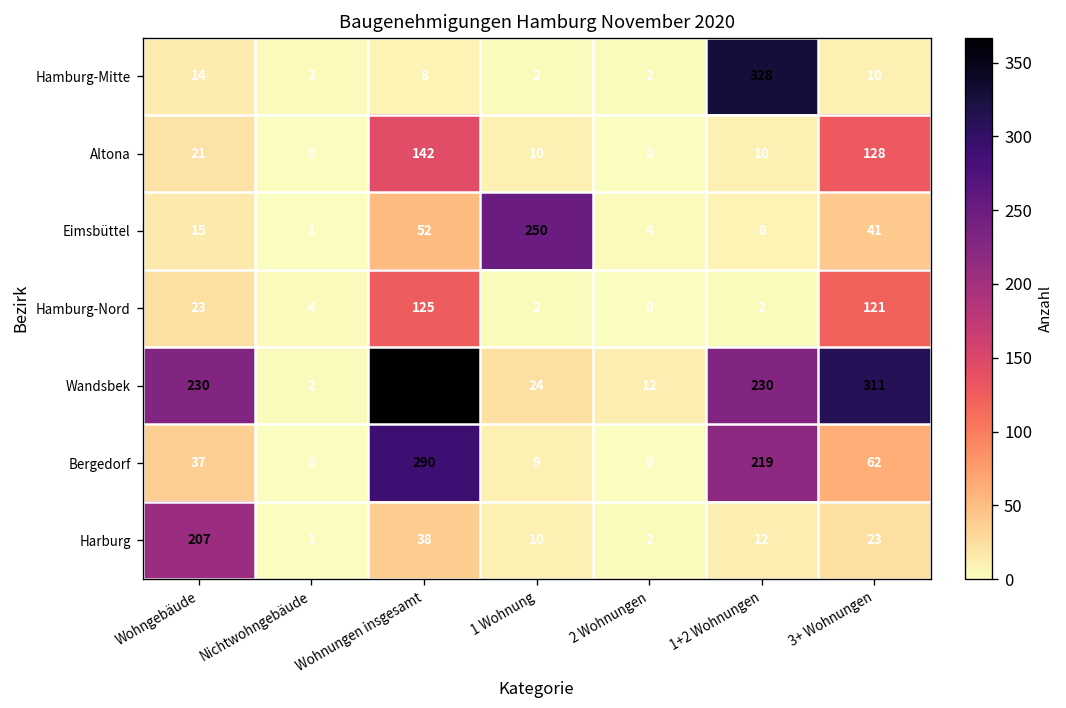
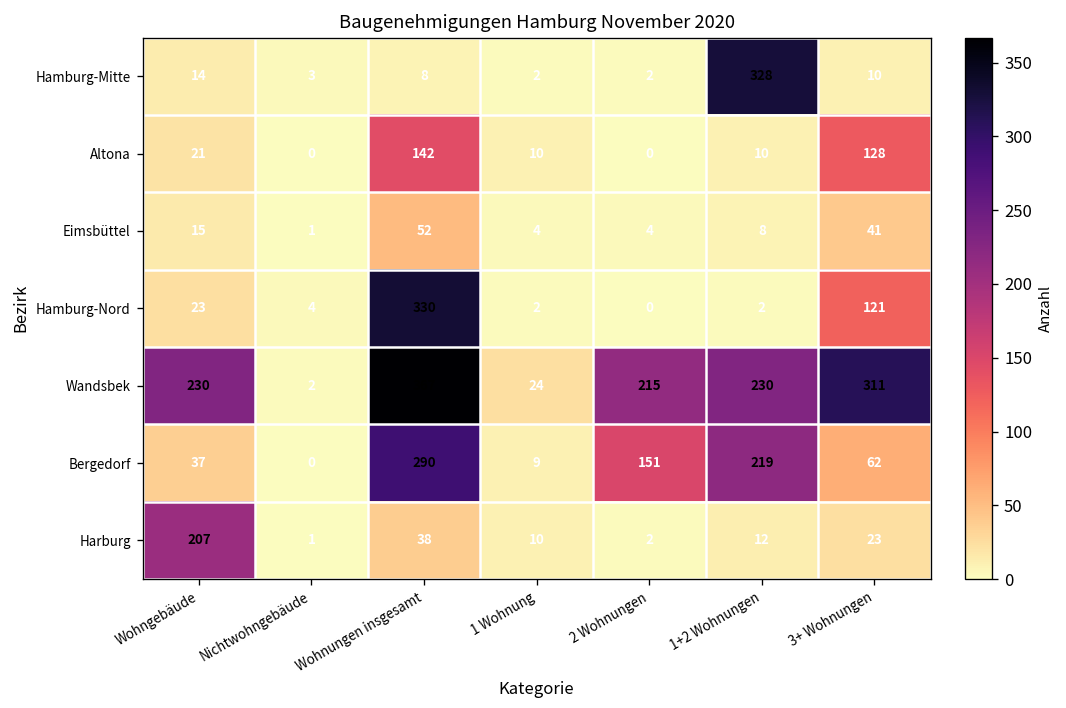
  {
    "Hamburg-Mitte": {
      "Wohngebäude": 14,
      "Nichtwohngebäude": 3,
      "Wohnungen insgesamt": 8,
      "1 Wohnung": 2,
      "2 Wohnungen": 2,
      "1+2 Wohnungen": 328,
      "3+ Wohnungen": 10
    },
    "Altona": {
      "Wohngebäude": 21,
      "Nichtwohngebäude": 0,
      "Wohnungen insgesamt": 142,
      "1 Wohnung": 10,
      "2 Wohnungen": 0,
      "1+2 Wohnungen": 10,
      "3+ Wohnungen": 128
    },
    "Eimsbüttel": {
      "Wohngebäude": 15,
      "Nichtwohngebäude": 1,
      "Wohnungen insgesamt": 52,
-     "1 Wohnung": 250,
+     "1 Wohnung": 4,
      "2 Wohnungen": 4,
      "1+2 Wohnungen": 8,
      "3+ Wohnungen": 41
    },
    "Hamburg-Nord": {
      "Wohngebäude": 23,
      "Nichtwohngebäude": 4,
-     "Wohnungen insgesamt": 125,
+     "Wohnungen insgesamt": 330,
      "1 Wohnung": 2,
      "2 Wohnungen": 0,
      "1+2 Wohnungen": 2,
      "3+ Wohnungen": 121
    },
    "Wandsbek": {
      "Wohngebäude": 230,
      "Nichtwohngebäude": 2,
      "1 Wohnung": 24,
-     "2 Wohnungen": 12,
+     "2 Wohnungen": 215,
      "1+2 Wohnungen": 230,
      "3+ Wohnungen": 311
    },
    "Bergedorf": {
      "Wohngebäude": 37,
      "Nichtwohngebäude": 0,
      "Wohnungen insgesamt": 290,
      "1 Wohnung": 9,
-     "2 Wohnungen": 0,
+     "2 Wohnungen": 151,
      "1+2 Wohnungen": 219,
      "3+ Wohnungen": 62
    },
    "Harburg": {
      "Wohngebäude": 207,
      "Nichtwohngebäude": 1,
      "Wohnungen insgesamt": 38,
      "1 Wohnung": 10,
      "2 Wohnungen": 2,
      "1+2 Wohnungen": 12,
      "3+ Wohnungen": 23
    }
  }
